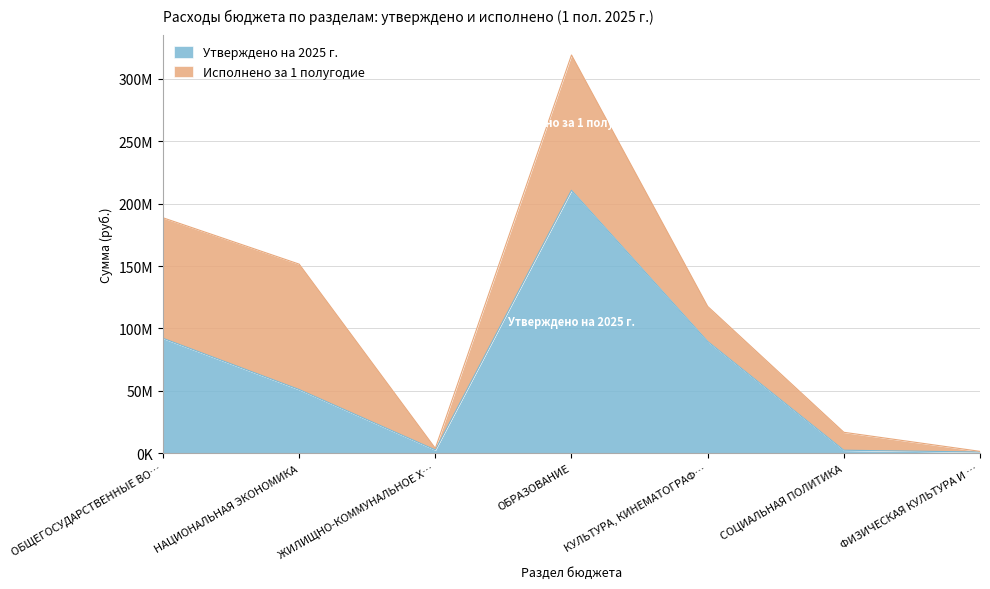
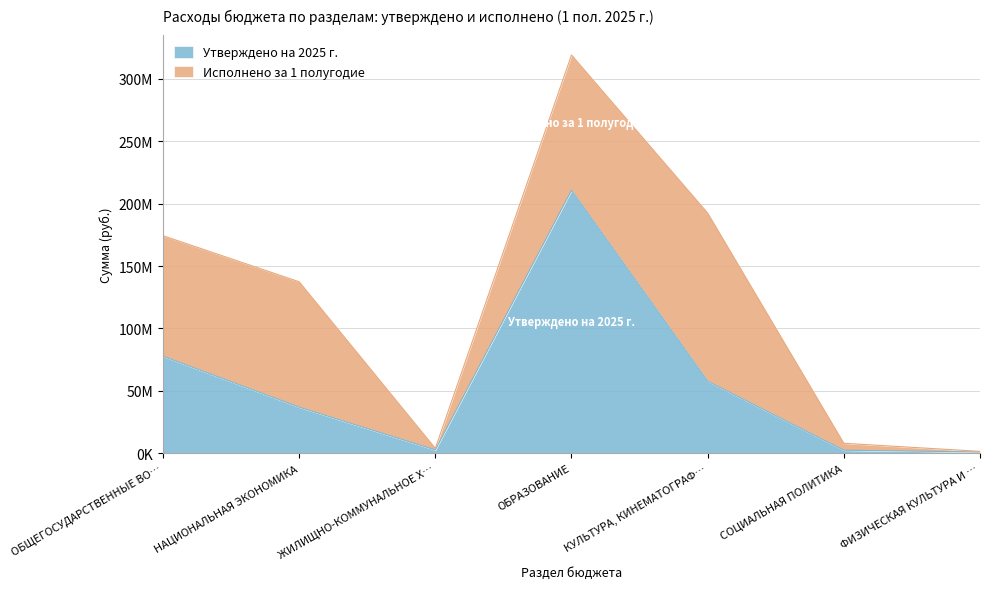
  {
    "Утверждено на 2025 г.": {
-     "ОБЩЕГОСУДАРСТВЕННЫЕ ВО…": 92000000,
-     "НАЦИОНАЛЬНАЯ ЭКОНОМИКА": 51000000,
+     "ОБЩЕГОСУДАРСТВЕННЫЕ ВО…": 78000000,
+     "НАЦИОНАЛЬНАЯ ЭКОНОМИКА": 37000000,
      "ОБРАЗОВАНИЕ": 211000000,
-     "КУЛЬТУРА, КИНЕМАТОГРАФ…": 90000000,
+     "КУЛЬТУРА, КИНЕМАТОГРАФ…": 58000000,
      "СОЦИАЛЬНАЯ ПОЛИТИКА": 3000000
    },
    "Исполнено за 1 полугодие": {
      "ОБЩЕГОСУДАРСТВЕННЫЕ ВО…": 96000000,
      "НАЦИОНАЛЬНАЯ ЭКОНОМИКА": 100000000,
      "ОБРАЗОВАНИЕ": 108000000,
-     "КУЛЬТУРА, КИНЕМАТОГРАФ…": 28000000,
-     "СОЦИАЛЬНАЯ ПОЛИТИКА": 14000000
+     "КУЛЬТУРА, КИНЕМАТОГРАФ…": 135000000,
+     "СОЦИАЛЬНАЯ ПОЛИТИКА": 6000000
    }
  }
